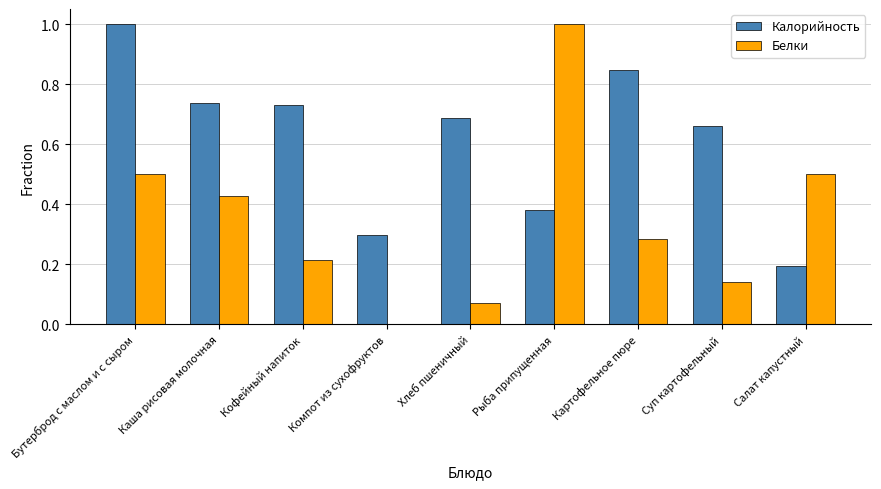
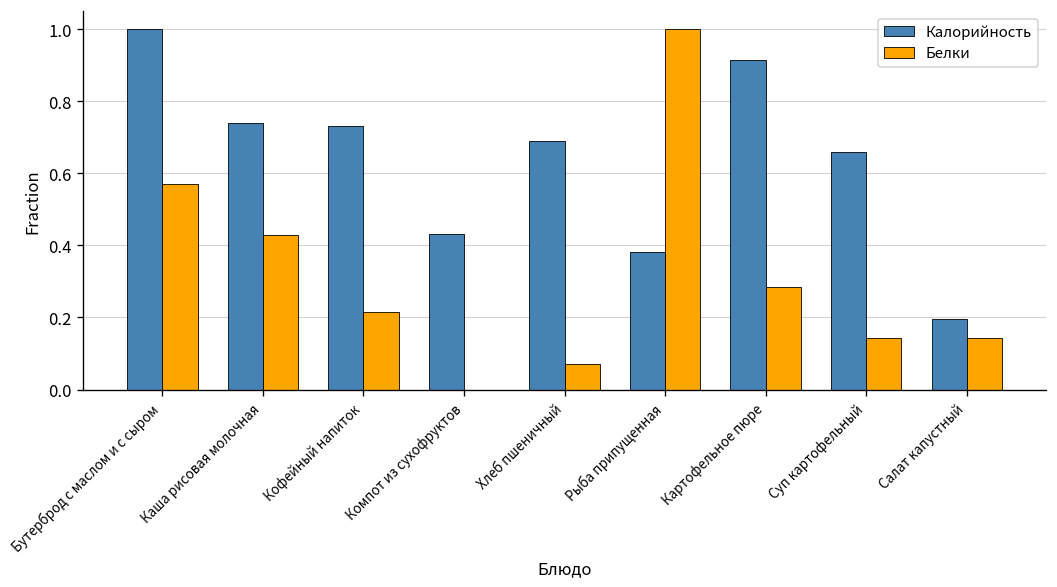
  {
    "Калорийность": {
      "Бутерброд с маслом и с сыром": 1.00,
      "Каша рисовая молочная": 0.74,
      "Кофейный напиток": 0.73,
-     "Компот из сухофруктов": 0.30,
+     "Компот из сухофруктов": 0.43,
      "Хлеб пшеничный": 0.69,
      "Рыба припущенная": 0.38,
-     "Картофельное пюре": 0.85,
+     "Картофельное пюре": 0.91,
      "Суп картофельный": 0.66,
      "Салат капустный": 0.20
    },
    "Белки": {
-     "Бутерброд с маслом и с сыром": 0.50,
+     "Бутерброд с маслом и с сыром": 0.57,
      "Каша рисовая молочная": 0.43,
      "Кофейный напиток": 0.21,
      "Компот из сухофруктов": 0.00,
      "Хлеб пшеничный": 0.07,
      "Рыба припущенная": 1.00,
      "Картофельное пюре": 0.29,
      "Суп картофельный": 0.14,
-     "Салат капустный": 0.50
+     "Салат капустный": 0.14
    }
  }
